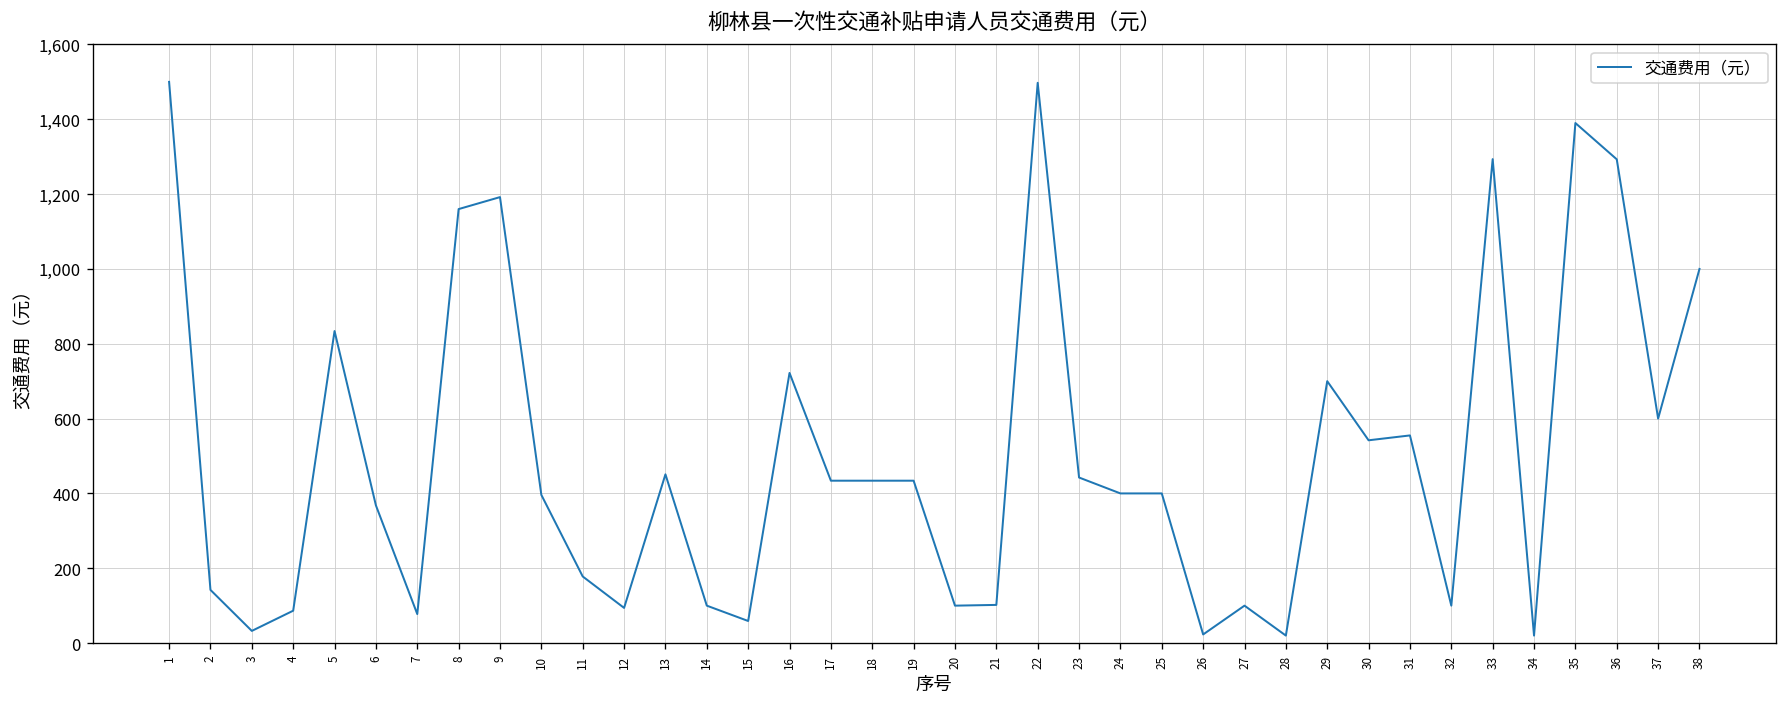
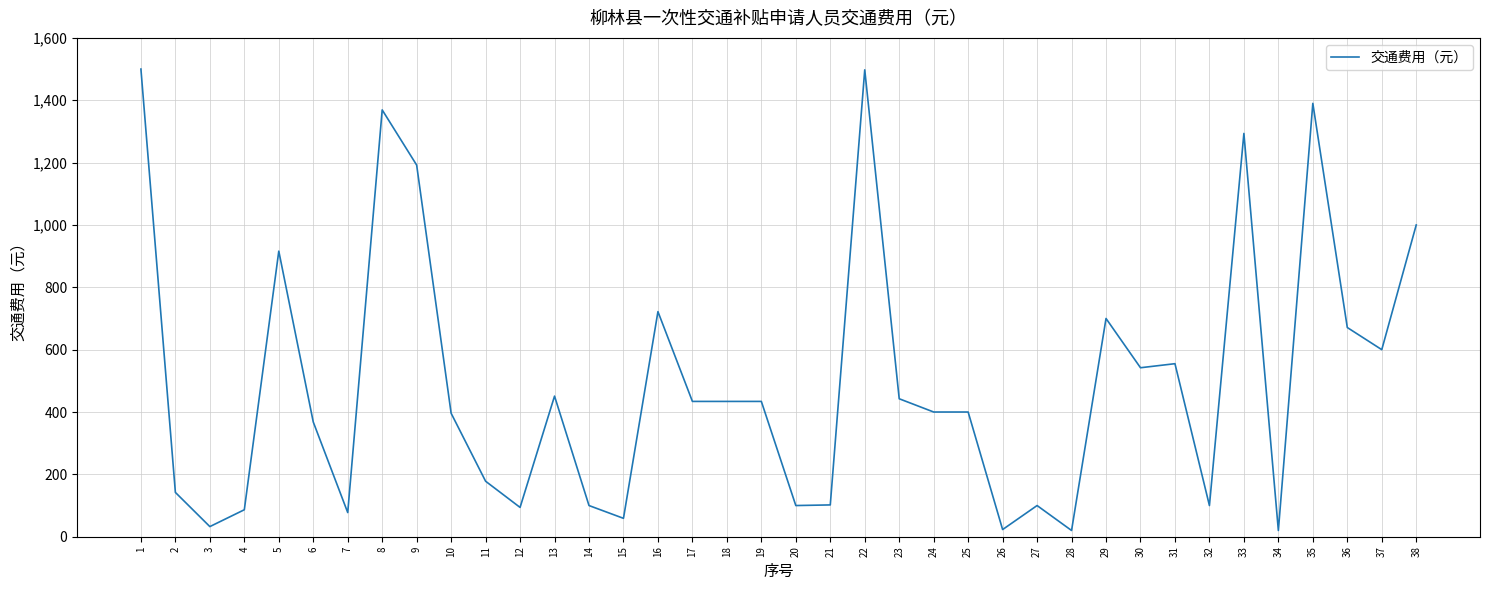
  {
    "1": "1,500",
    "2": "140",
    "3": "30",
    "4": "90",
-   "5": "830",
+   "5": "920",
    "6": "370",
    "7": "80",
-   "8": "1,160",
+   "8": "1,370",
    "9": "1,190",
    "10": "400",
    "11": "180",
    "12": "90",
    "13": "450",
    "14": "100",
    "15": "60",
    "16": "720",
    "17": "430",
    "18": "430",
    "19": "430",
    "20": "100",
    "21": "100",
    "22": "1,500",
    "23": "440",
    "24": "400",
    "25": "400",
    "26": "20",
    "27": "100",
    "28": "20",
    "29": "700",
    "30": "540",
    "31": "560",
    "32": "100",
    "33": "1,290",
    "34": "20",
    "35": "1,390",
-   "36": "1,290",
+   "36": "670",
    "37": "600",
    "38": "1,000"
  }
